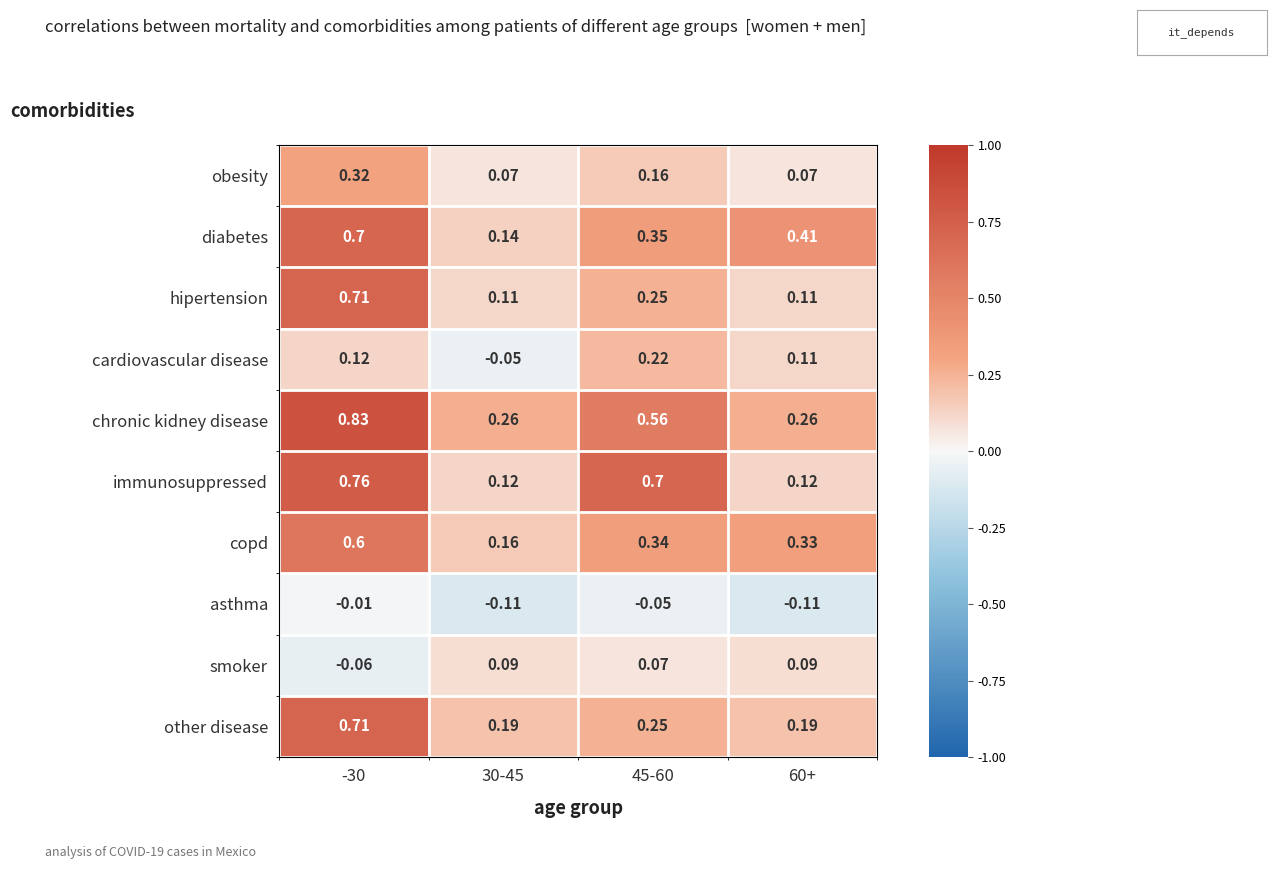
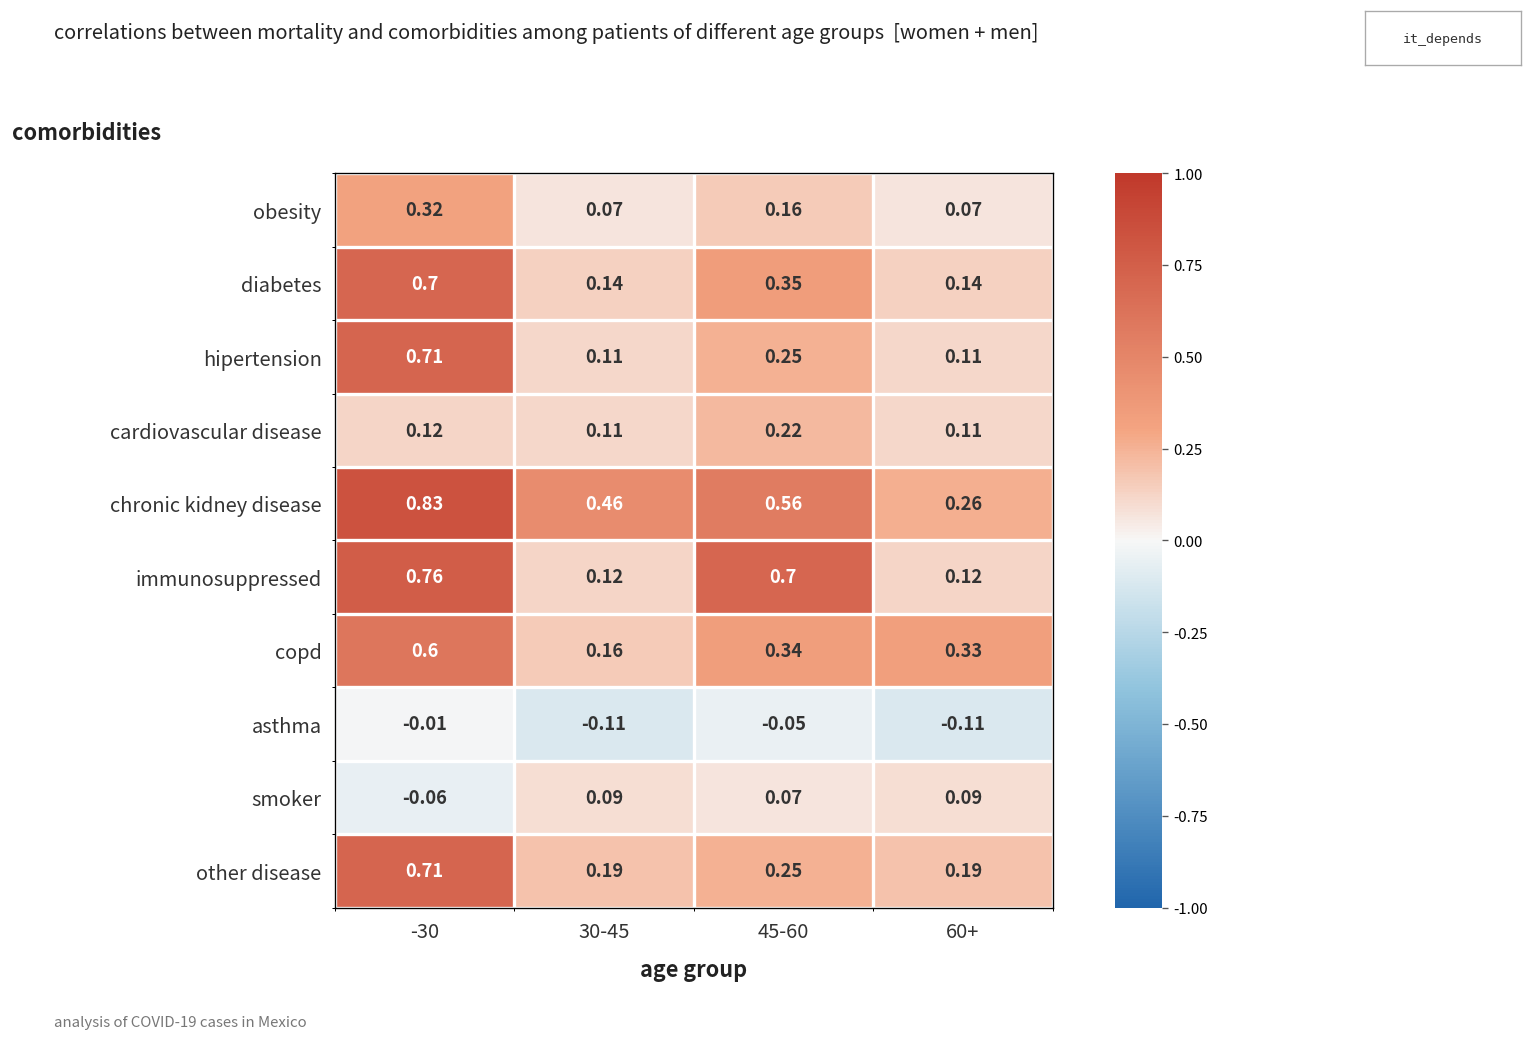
  {
    "obesity": {
      "-30": 0.32,
      "30-45": 0.07,
      "45-60": 0.16,
      "60+": 0.07
    },
    "diabetes": {
      "-30": 0.7,
      "30-45": 0.14,
      "45-60": 0.35,
-     "60+": 0.41
+     "60+": 0.14
    },
    "hipertension": {
      "-30": 0.71,
      "30-45": 0.11,
      "45-60": 0.25,
      "60+": 0.11
    },
    "cardiovascular disease": {
      "-30": 0.12,
-     "30-45": -0.05,
+     "30-45": 0.11,
      "45-60": 0.22,
      "60+": 0.11
    },
    "chronic kidney disease": {
      "-30": 0.83,
-     "30-45": 0.26,
+     "30-45": 0.46,
      "45-60": 0.56,
      "60+": 0.26
    },
    "immunosuppressed": {
      "-30": 0.76,
      "30-45": 0.12,
      "45-60": 0.7,
      "60+": 0.12
    },
    "copd": {
      "-30": 0.6,
      "30-45": 0.16,
      "45-60": 0.34,
      "60+": 0.33
    },
    "asthma": {
      "-30": -0.01,
      "30-45": -0.11,
      "45-60": -0.05,
      "60+": -0.11
    },
    "smoker": {
      "-30": -0.06,
      "30-45": 0.09,
      "45-60": 0.07,
      "60+": 0.09
    },
    "other disease": {
      "-30": 0.71,
      "30-45": 0.19,
      "45-60": 0.25,
      "60+": 0.19
    }
  }
